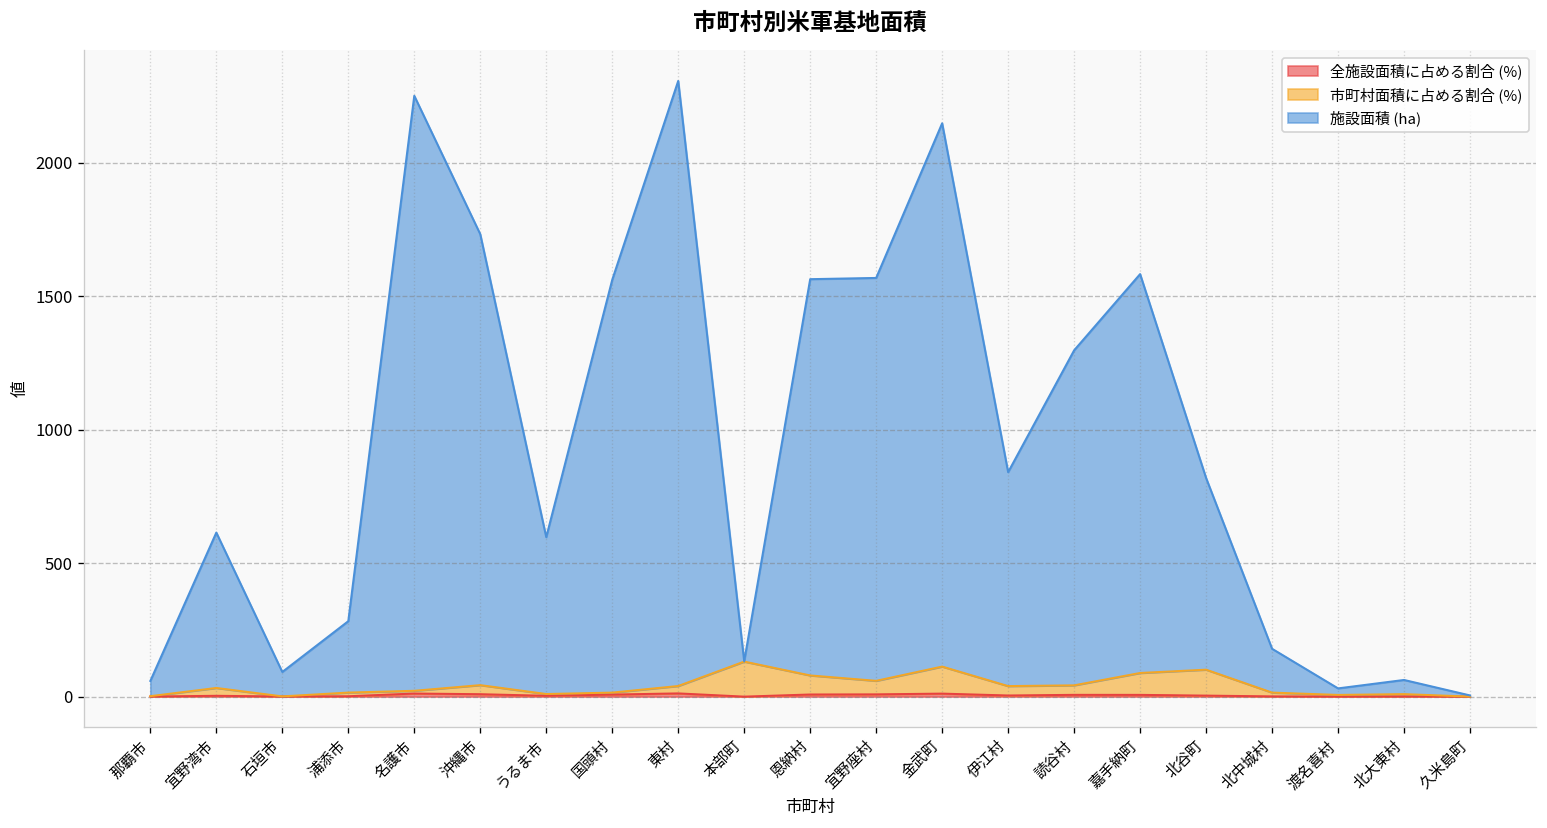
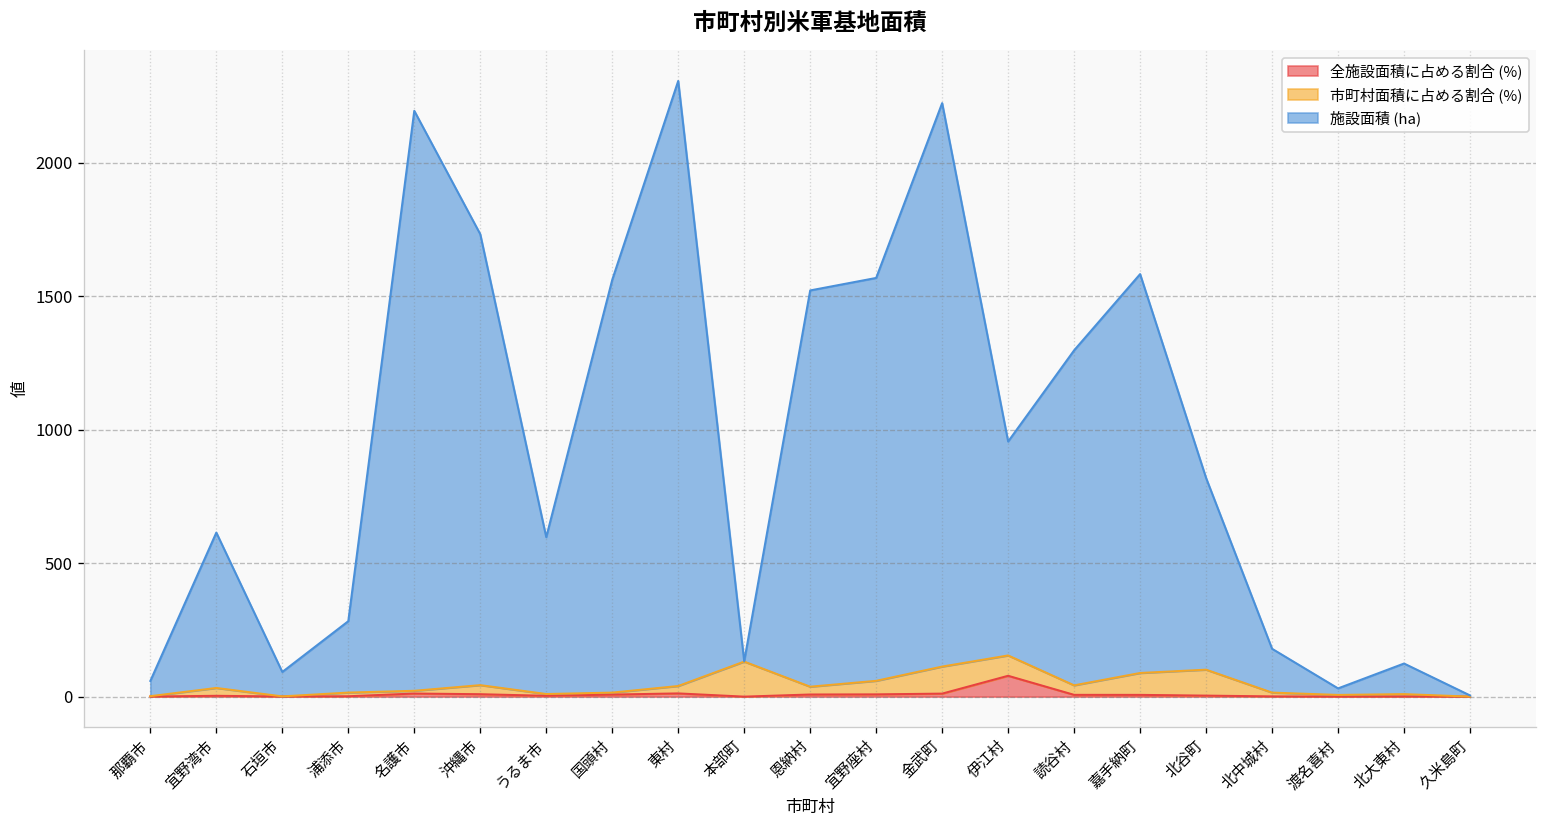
  {
    "全施設面積に占める割合 (%)": {
      "宜野湾市": 0,
      "浦添市": 0,
      "沖縄市": 10,
      "東村": 10,
      "本部町": 0,
      "恩納村": 10,
      "宜野座村": 10,
      "金武町": 10,
-     "伊江村": 0,
+     "伊江村": 80,
      "読谷村": 10,
      "嘉手納町": 10,
      "北谷町": 0,
      "北中城村": 0
    },
    "市町村面積に占める割合 (%)": {
      "宜野湾市": 30,
      "浦添市": 10,
      "沖縄市": 30,
      "東村": 30,
-     "恩納村": 70,
+     "恩納村": 30,
      "宜野座村": 50,
      "金武町": 100,
-     "伊江村": 40,
+     "伊江村": 80,
      "読谷村": 40,
      "嘉手納町": 80,
      "北谷町": 100,
      "北中城村": 10
    },
    "施設面積 (ha)": {
      "那覇市": 60,
      "宜野湾市": 580,
      "石垣市": 90,
      "浦添市": 270,
-     "名護市": 2230,
+     "名護市": 2170,
      "沖縄市": 1690,
      "うるま市": 590,
      "国頭村": 1550,
      "東村": 2270,
      "恩納村": 1480,
      "宜野座村": 1510,
-     "金武町": 2040,
+     "金武町": 2110,
      "伊江村": 800,
      "読谷村": 1260,
      "嘉手納町": 1490,
      "北谷町": 720,
      "北中城村": 160,
      "渡名喜村": 20,
-     "北大東村": 50
+     "北大東村": 110
    }
  }
